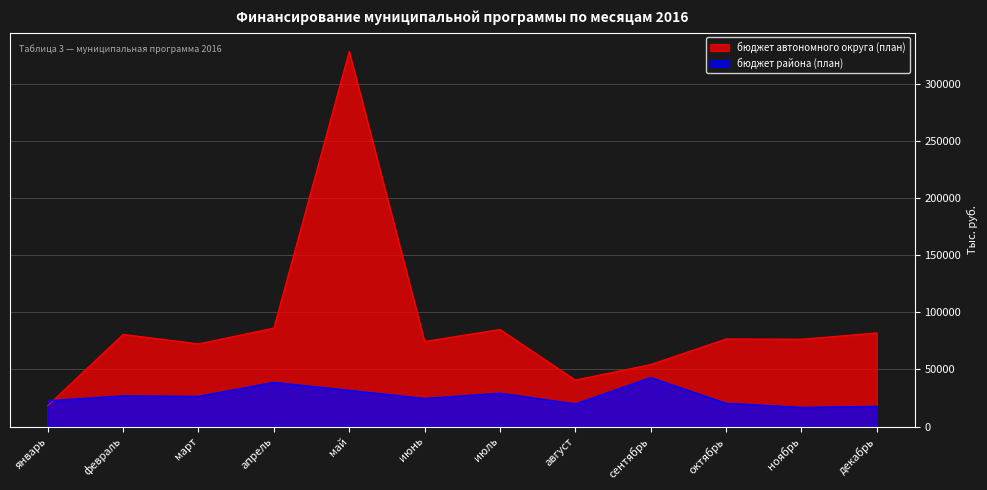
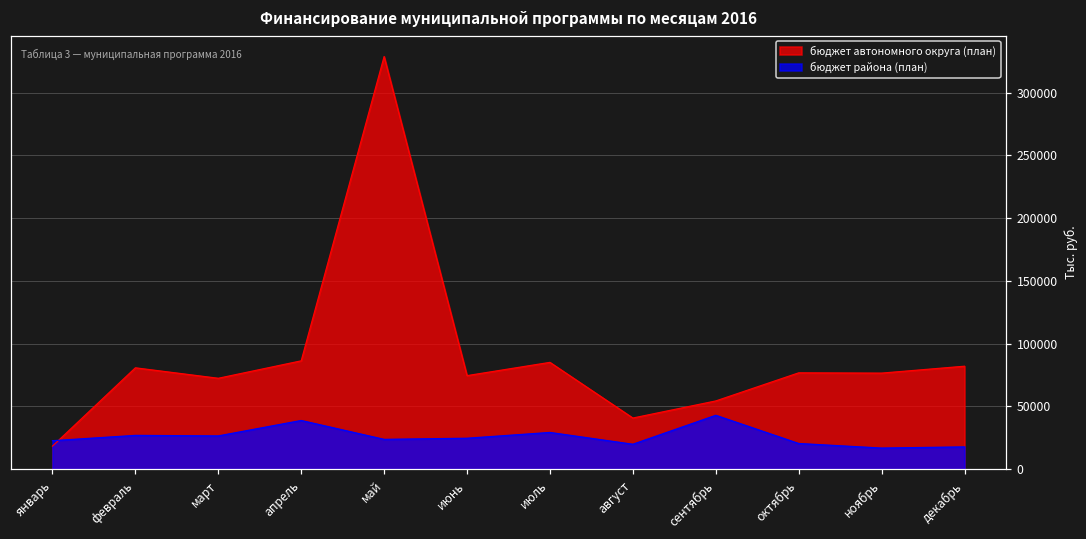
  {
    "бюджет автономного округа (план)": {
      "январь": 18000,
      "февраль": 81000,
      "март": 72000,
      "апрель": 86000,
      "май": 329000,
      "июнь": 75000,
      "июль": 85000,
      "август": 41000,
      "сентябрь": 54000,
      "октябрь": 77000,
      "ноябрь": 77000,
      "декабрь": 82000
    },
    "бюджет района (план)": {
      "январь": 23000,
      "февраль": 27000,
      "март": 26000,
      "апрель": 39000,
-     "май": 32000,
+     "май": 24000,
      "июнь": 25000,
      "июль": 29000,
      "август": 20000,
      "сентябрь": 43000,
      "октябрь": 20000,
      "ноябрь": 17000,
      "декабрь": 18000
    }
  }
